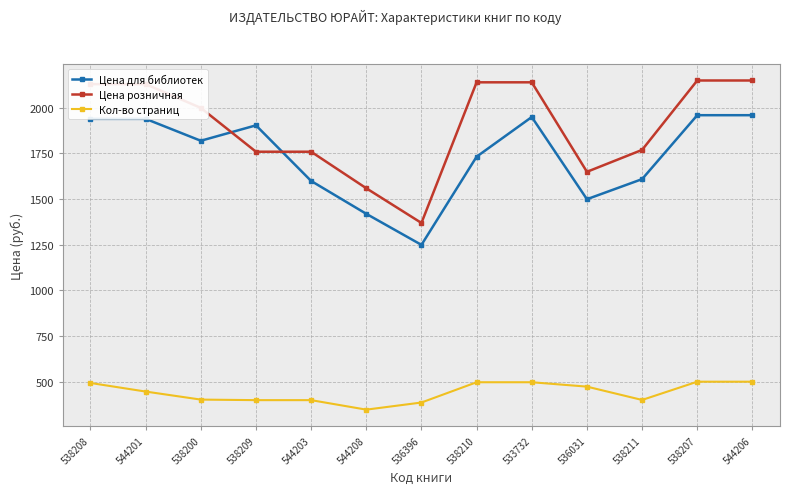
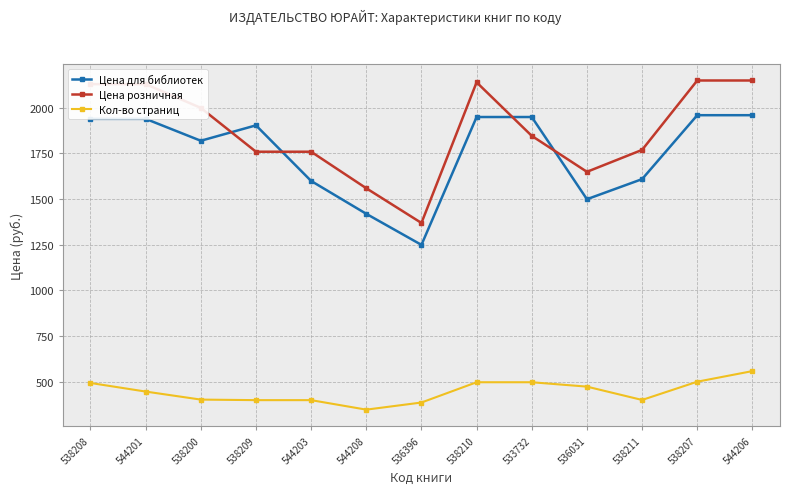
  {
    "Цена для библиотек": {
      "538200": 1820,
      "538209": 1900,
      "544203": 1600,
      "544208": 1420,
      "536396": 1250,
-     "538210": 1730,
+     "538210": 1950,
      "533732": 1950,
      "536031": 1500,
      "538211": 1610,
      "538207": 1960,
      "544206": 1960
    },
    "Цена розничная": {
      "538209": 1760,
      "544203": 1760,
      "544208": 1560,
      "536396": 1370,
      "538210": 2140,
-     "533732": 2140,
+     "533732": 1850,
      "536031": 1650,
      "538211": 1770,
      "538207": 2150,
      "544206": 2150
    },
    "Кол-во страниц": {
      "538208": 490,
      "544201": 450,
      "538200": 400,
      "538209": 400,
      "544203": 400,
      "544208": 350,
      "536396": 390,
      "538210": 500,
      "533732": 500,
      "536031": 470,
      "538211": 400,
      "538207": 500,
-     "544206": 500
+     "544206": 560
    }
  }
